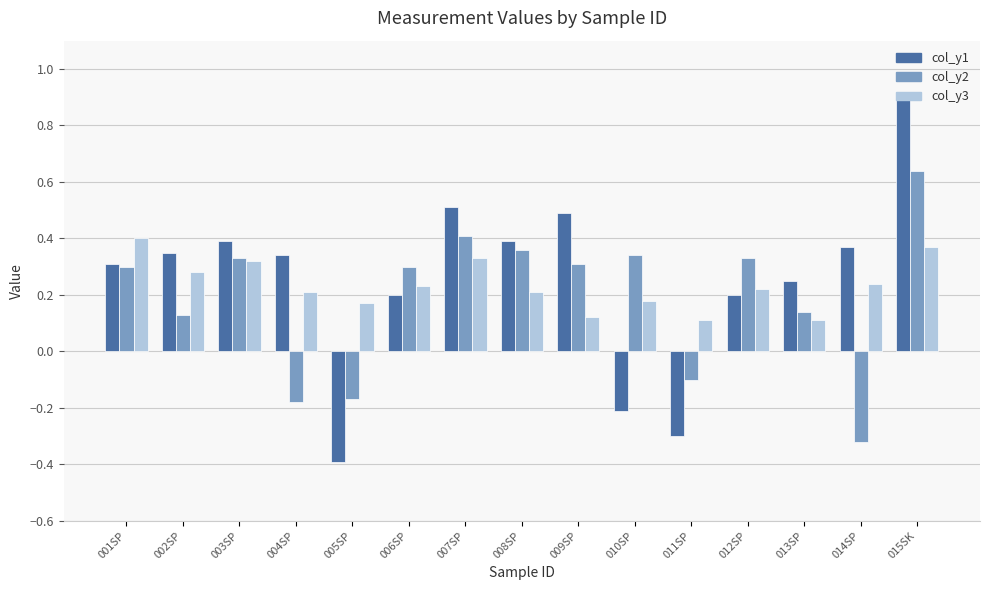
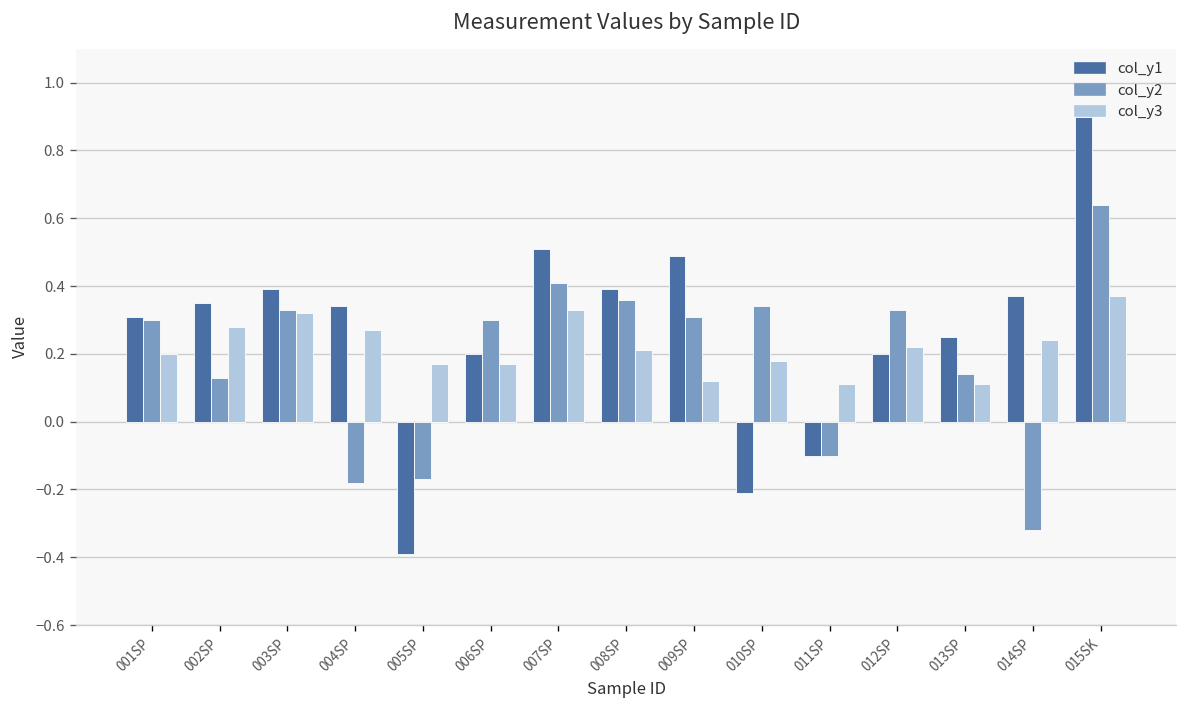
  {
    "col_y1": {
      "001SP": 0.31,
      "002SP": 0.35,
      "003SP": 0.39,
      "004SP": 0.34,
      "005SP": -0.39,
      "006SP": 0.2,
      "007SP": 0.51,
      "008SP": 0.39,
      "009SP": 0.49,
      "010SP": -0.21,
-     "011SP": -0.3,
+     "011SP": -0.1,
      "012SP": 0.2,
      "013SP": 0.25,
      "014SP": 0.37,
      "015SK": 0.9
    },
    "col_y2": {
      "001SP": 0.30,
      "002SP": 0.13,
      "003SP": 0.33,
      "004SP": -0.18,
      "005SP": -0.17,
      "006SP": 0.30,
      "007SP": 0.41,
      "008SP": 0.36,
      "009SP": 0.31,
      "010SP": 0.34,
      "011SP": -0.10,
      "012SP": 0.33,
      "013SP": 0.14,
      "014SP": -0.32,
      "015SK": 0.64
    },
    "col_y3": {
-     "001SP": 0.4,
+     "001SP": 0.2,
      "002SP": 0.28,
      "003SP": 0.32,
-     "004SP": 0.21,
+     "004SP": 0.27,
      "005SP": 0.17,
-     "006SP": 0.23,
+     "006SP": 0.17,
      "007SP": 0.33,
      "008SP": 0.21,
      "009SP": 0.12,
      "010SP": 0.18,
      "011SP": 0.11,
      "012SP": 0.22,
      "013SP": 0.11,
      "014SP": 0.24,
      "015SK": 0.37
    }
  }
